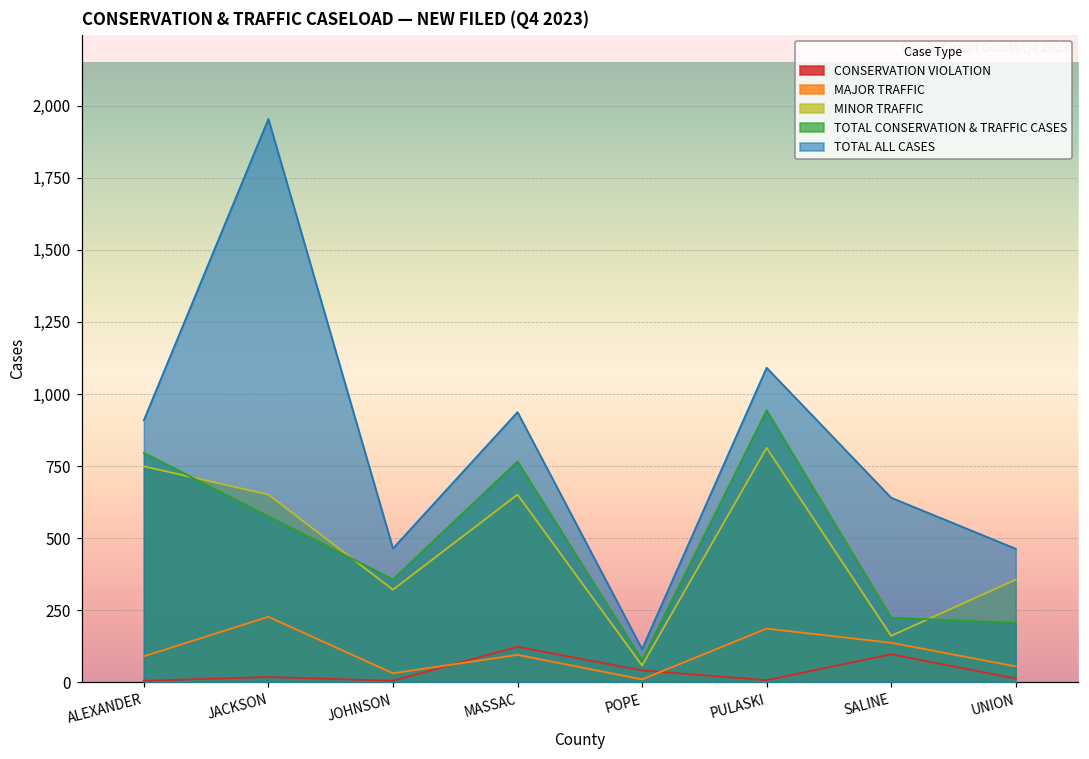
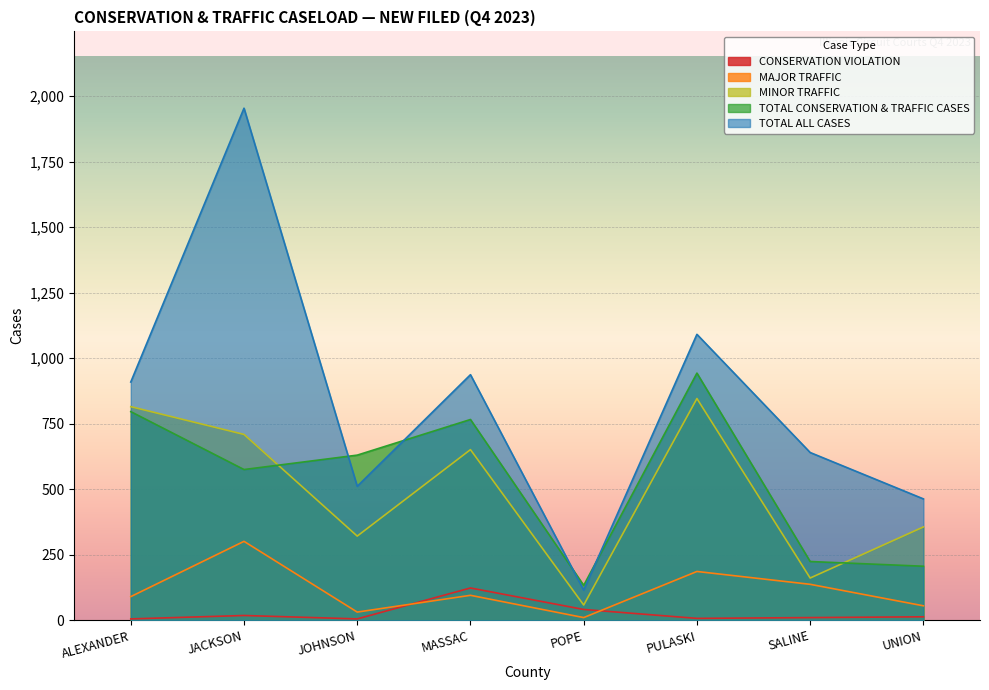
  {
    "CONSERVATION VIOLATION": {
      "ALEXANDER": "10",
      "JACKSON": "20",
      "JOHNSON": "10",
      "MASSAC": "120",
      "POPE": "40",
      "PULASKI": "10",
-     "SALINE": "100",
+     "SALINE": "10",
      "UNION": "10"
    },
    "MAJOR TRAFFIC": {
      "ALEXANDER": "90",
-     "JACKSON": "230",
+     "JACKSON": "300",
      "JOHNSON": "30",
      "MASSAC": "100",
      "POPE": "10",
      "PULASKI": "190",
      "SALINE": "140",
      "UNION": "60"
    },
    "MINOR TRAFFIC": {
-     "ALEXANDER": "750",
-     "JACKSON": "650",
+     "ALEXANDER": "820",
+     "JACKSON": "710",
      "JOHNSON": "320",
      "MASSAC": "650",
      "POPE": "60",
-     "PULASKI": "810",
+     "PULASKI": "850",
      "SALINE": "160",
      "UNION": "360"
    },
    "TOTAL CONSERVATION & TRAFFIC CASES": {
      "ALEXANDER": "800",
      "JACKSON": "580",
-     "JOHNSON": "360",
+     "JOHNSON": "630",
      "MASSAC": "770",
-     "POPE": "80",
+     "POPE": "130",
      "PULASKI": "940",
      "SALINE": "220",
      "UNION": "210"
    },
    "TOTAL ALL CASES": {
      "ALEXANDER": "910",
      "JACKSON": "1,950",
-     "JOHNSON": "460",
+     "JOHNSON": "510",
      "MASSAC": "940",
      "POPE": "120",
      "PULASKI": "1,090",
      "SALINE": "640",
      "UNION": "460"
    }
  }
